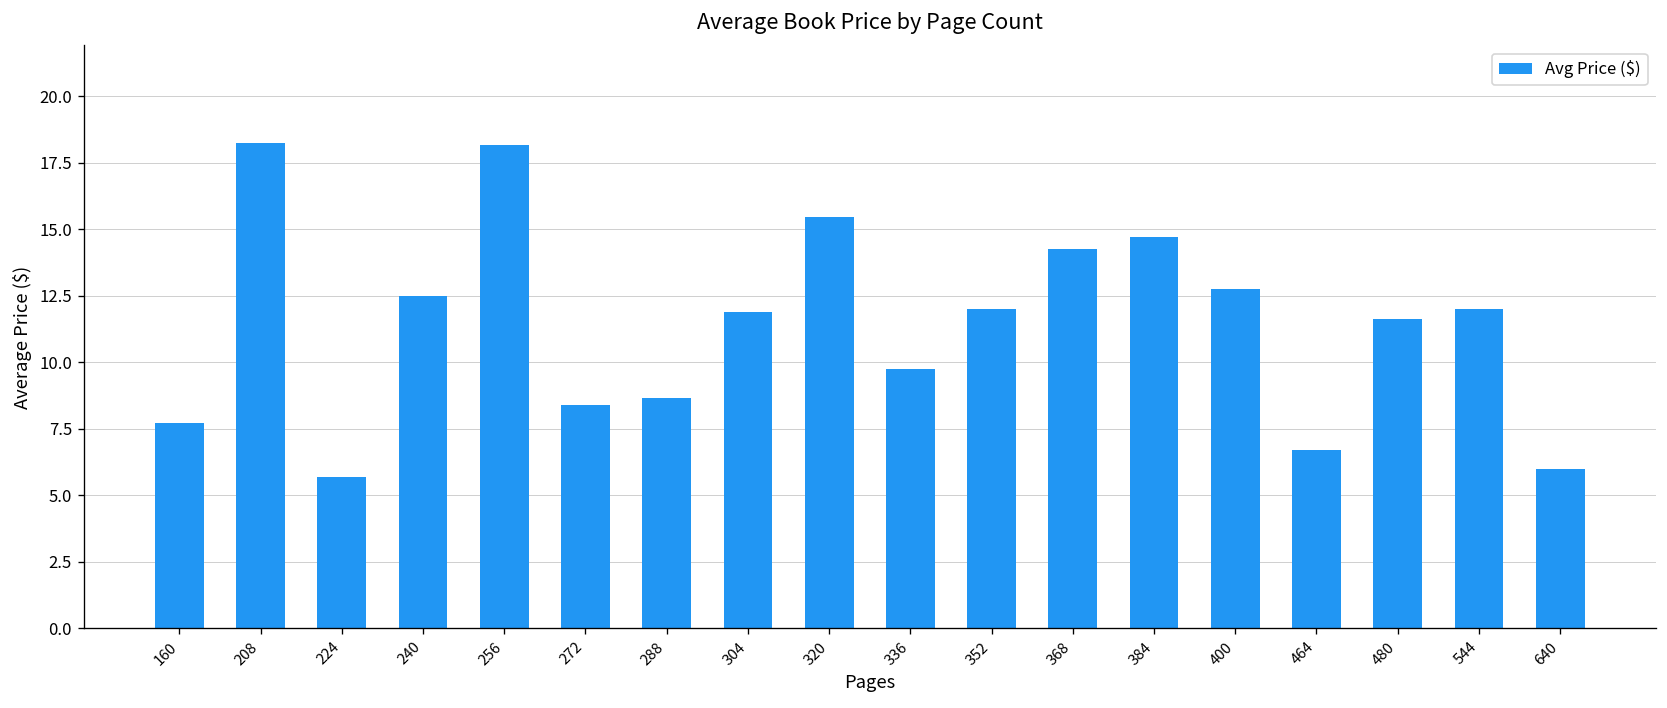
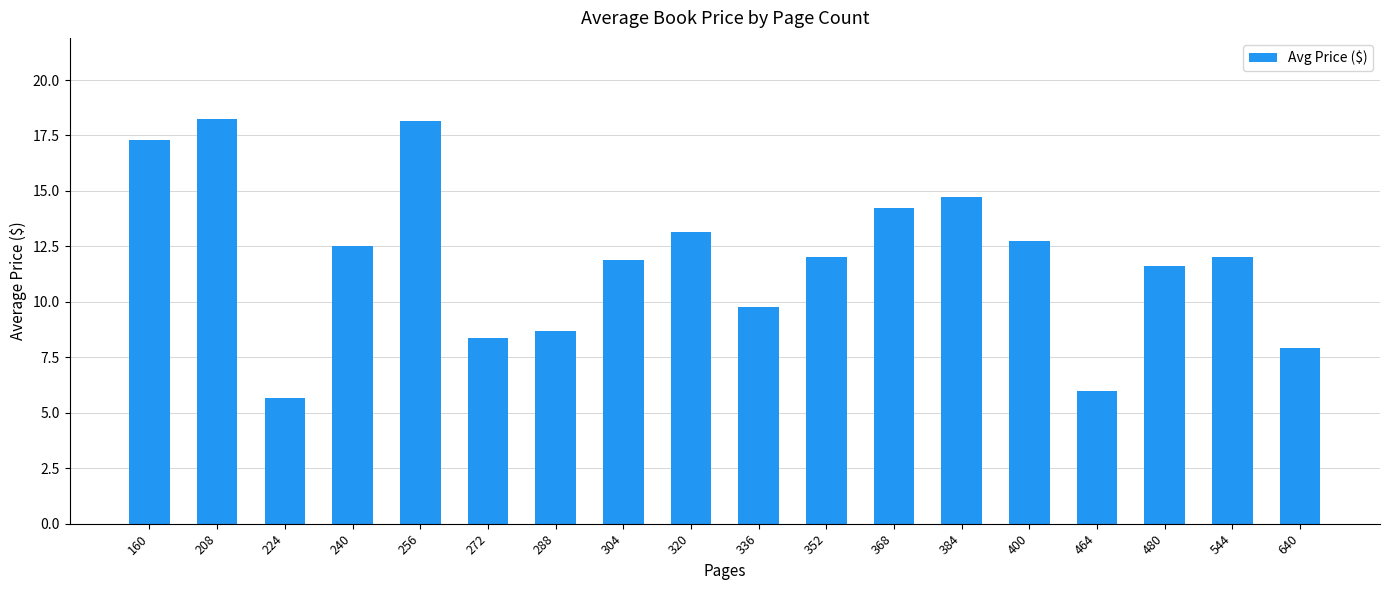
  {
-   "160": 7.7,
+   "160": 17.3,
    "208": 18.3,
    "224": 5.7,
    "240": 12.5,
    "256": 18.2,
    "272": 8.4,
    "288": 8.7,
    "304": 11.9,
-   "320": 15.5,
+   "320": 13.2,
    "336": 9.8,
    "352": 12.0,
    "368": 14.3,
    "384": 14.7,
    "400": 12.8,
-   "464": 6.7,
+   "464": 6.0,
    "480": 11.6,
    "544": 12.0,
-   "640": 6.0
+   "640": 7.9
  }
